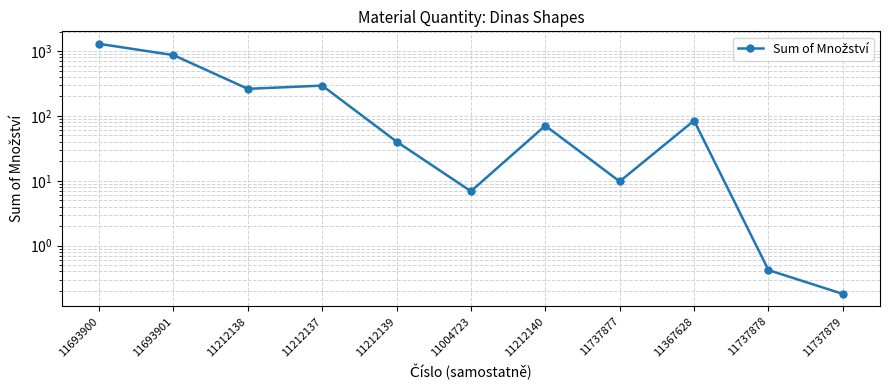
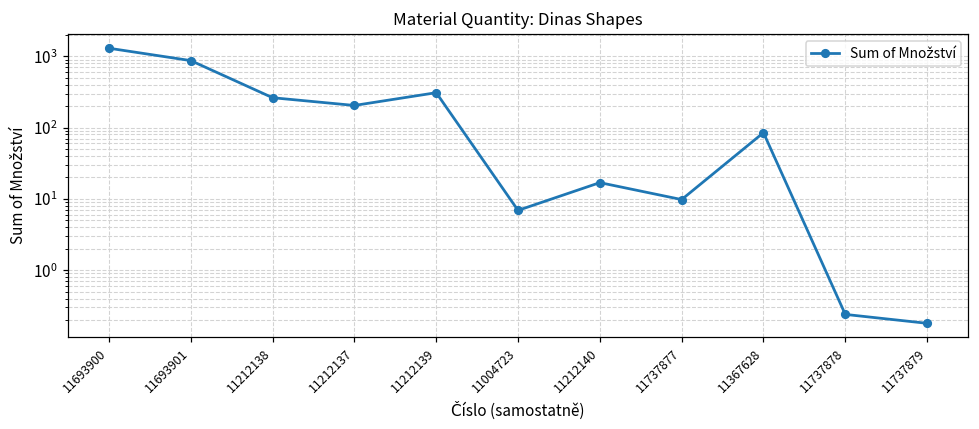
  {
    "11693900": 1300,
    "11693901": 900,
    "11212138": 260,
-   "11212137": 300,
-   "11212139": 40,
+   "11212137": 200,
+   "11212139": 300,
    "11004723": 7,
-   "11212140": 70,
+   "11212140": 17,
    "11737877": 10,
    "11367628": 80,
-   "11737878": 0.4,
+   "11737878": 0.24,
    "11737879": 0.18
  }
